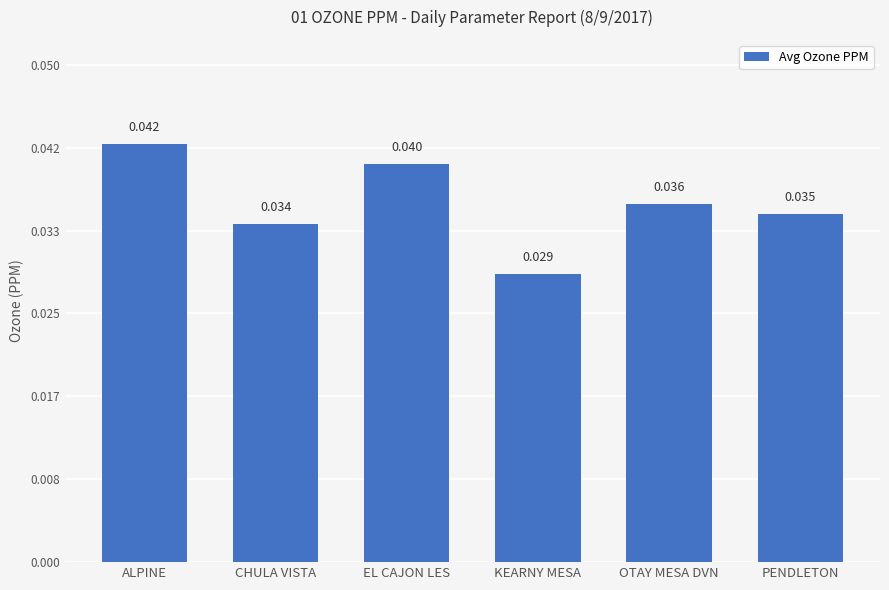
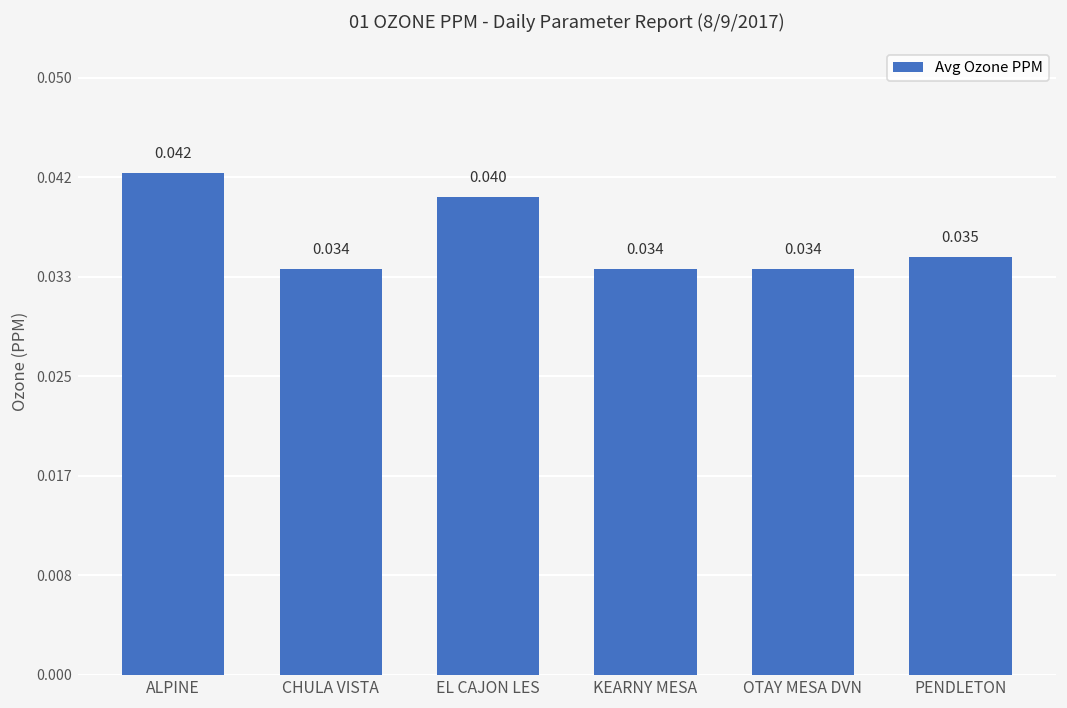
  {
    "ALPINE": 0.042,
    "CHULA VISTA": 0.034,
    "EL CAJON LES": 0.040,
-   "KEARNY MESA": 0.029,
-   "OTAY MESA DVN": 0.036,
+   "KEARNY MESA": 0.034,
+   "OTAY MESA DVN": 0.034,
    "PENDLETON": 0.035
  }
